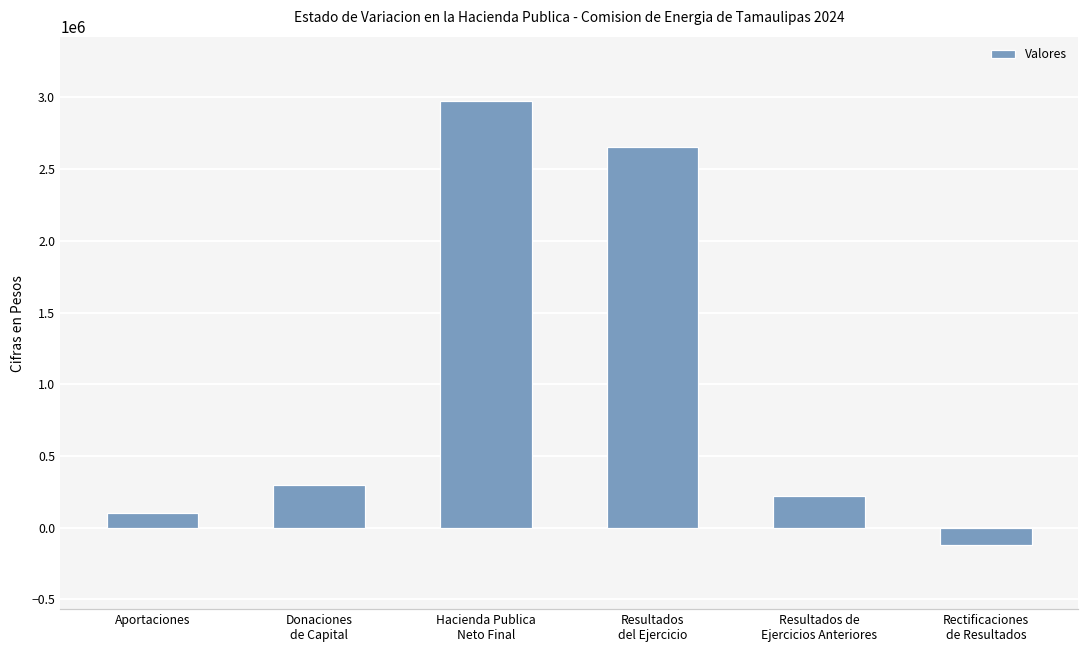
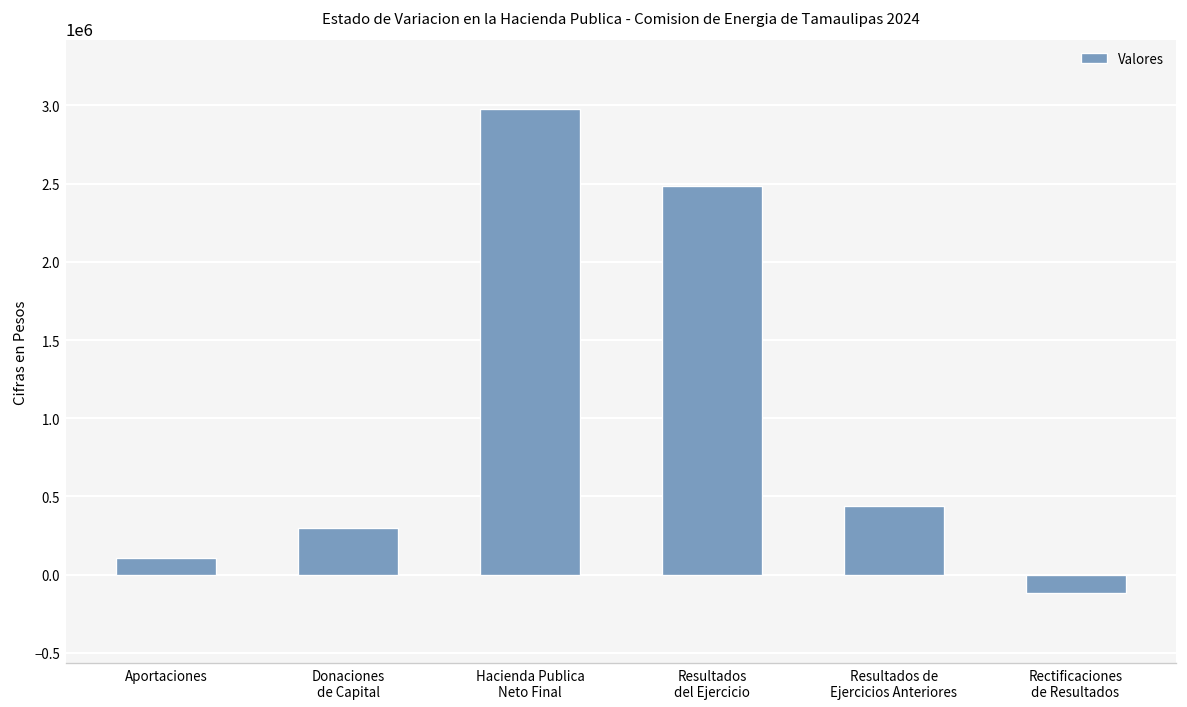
  {
    "Aportaciones": 110000,
    "Donaciones de Capital": 300000,
    "Hacienda Publica Neto Final": 2970000,
-   "Resultados del Ejercicio": 2660000,
-   "Resultados de Ejercicios Anteriores": 220000,
+   "Resultados del Ejercicio": 2480000,
+   "Resultados de Ejercicios Anteriores": 440000,
    "Rectificaciones de Resultados": -120000
  }
